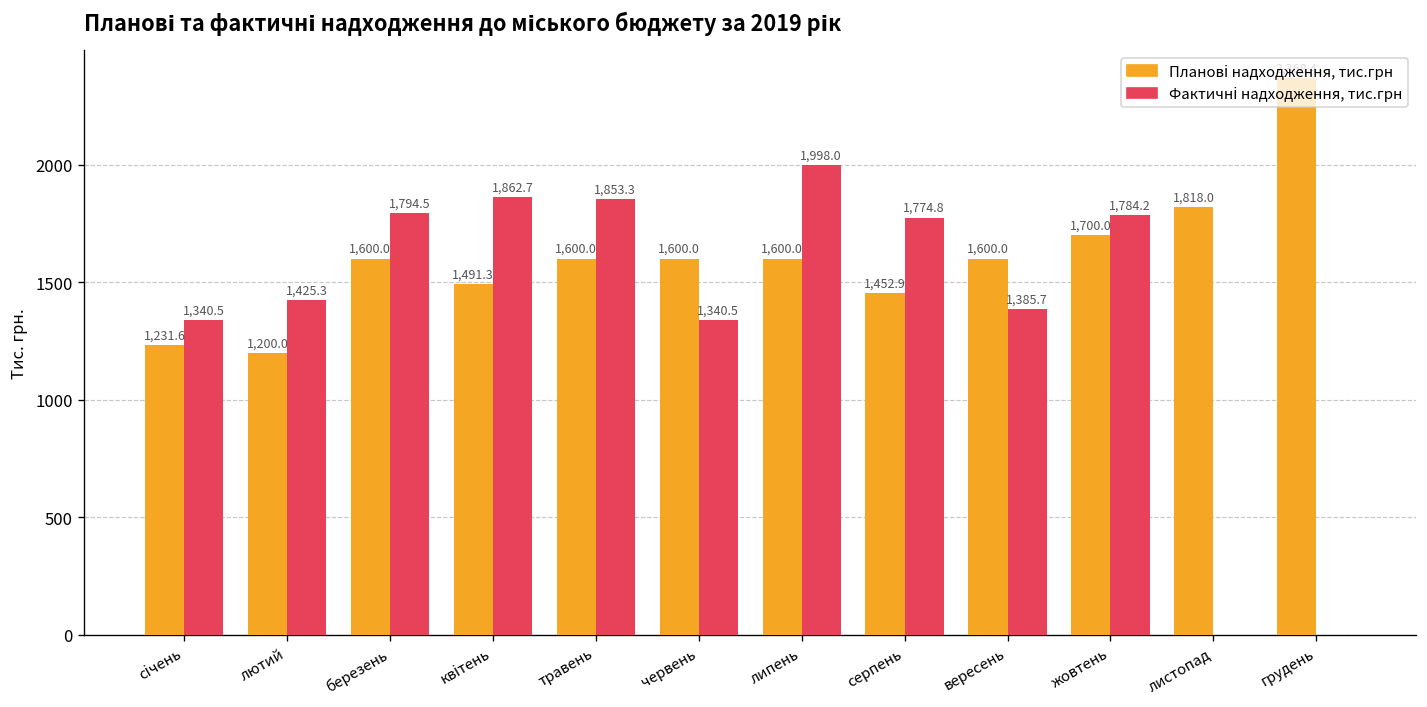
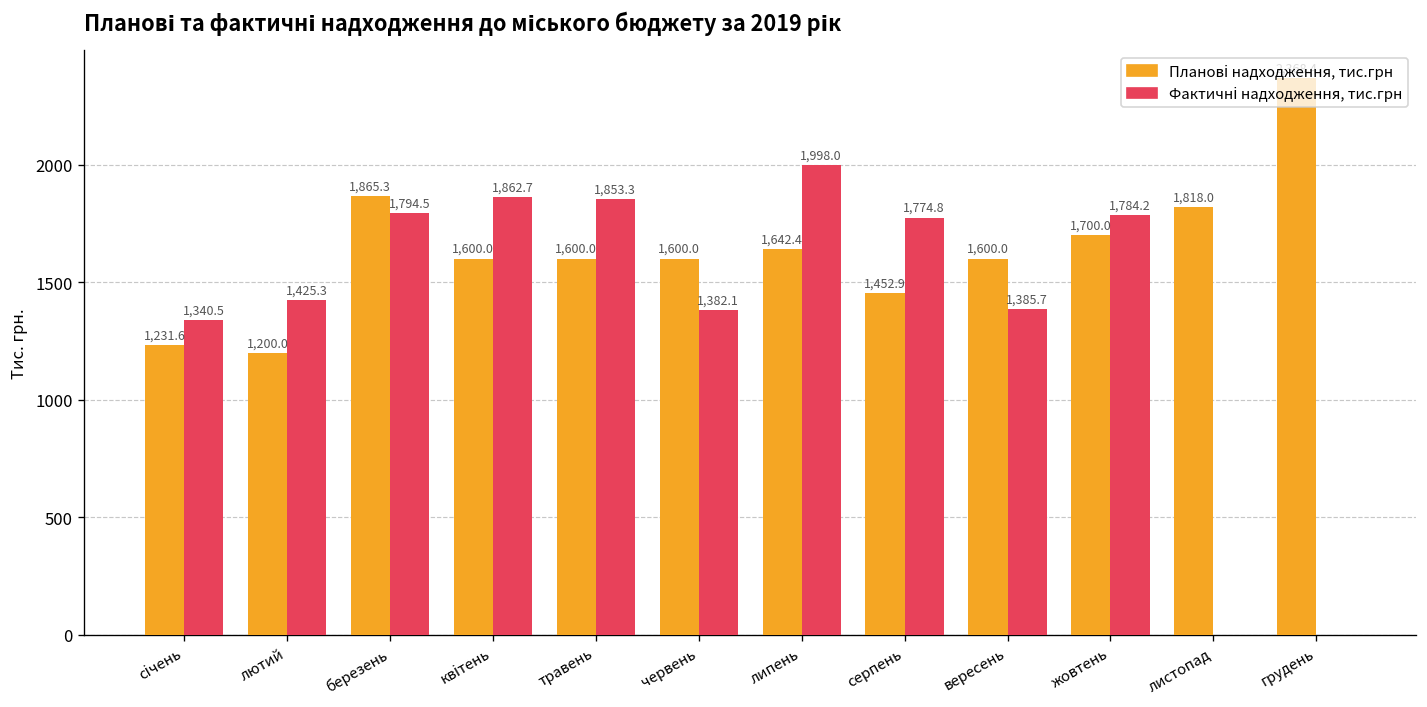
  {
    "Планові надходження, тис.грн": {
      "січень": "1,231.6",
      "лютий": "1,200.0",
-     "березень": "1,600.0",
-     "квітень": "1,491.3",
+     "березень": "1,865.3",
+     "квітень": "1,600.0",
      "травень": "1,600.0",
      "червень": "1,600.0",
-     "липень": "1,600.0",
+     "липень": "1,642.4",
      "серпень": "1,452.9",
      "вересень": "1,600.0",
      "жовтень": "1,700.0",
      "листопад": "1,818.0"
    },
    "Фактичні надходження, тис.грн": {
      "січень": "1,340.5",
      "лютий": "1,425.3",
      "березень": "1,794.5",
      "квітень": "1,862.7",
      "травень": "1,853.3",
-     "червень": "1,340.5",
+     "червень": "1,382.1",
      "липень": "1,998.0",
      "серпень": "1,774.8",
      "вересень": "1,385.7",
      "жовтень": "1,784.2"
    }
  }
